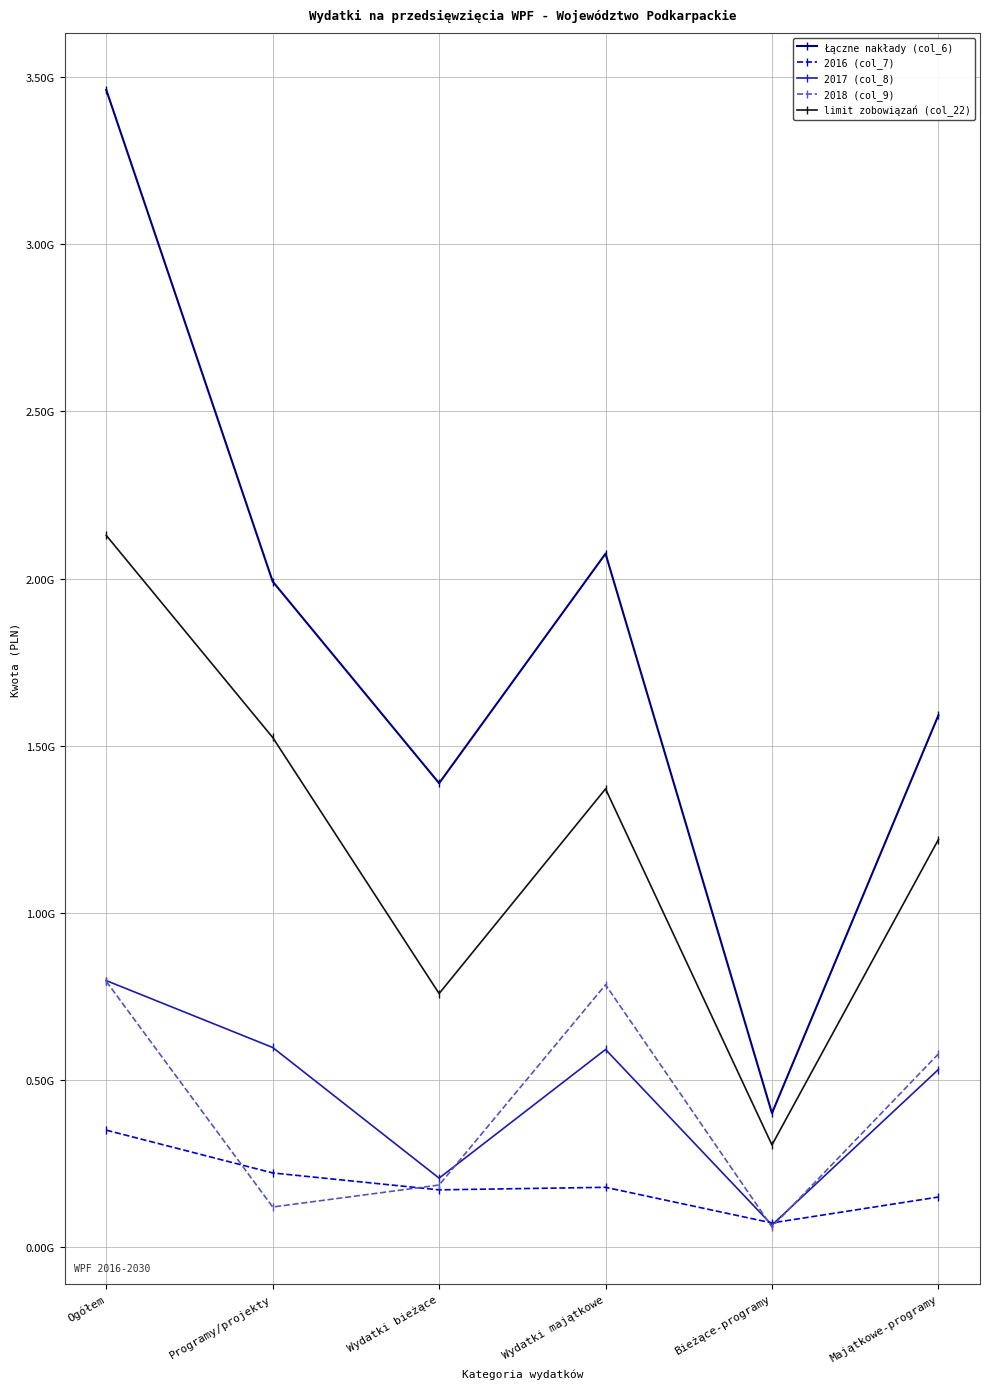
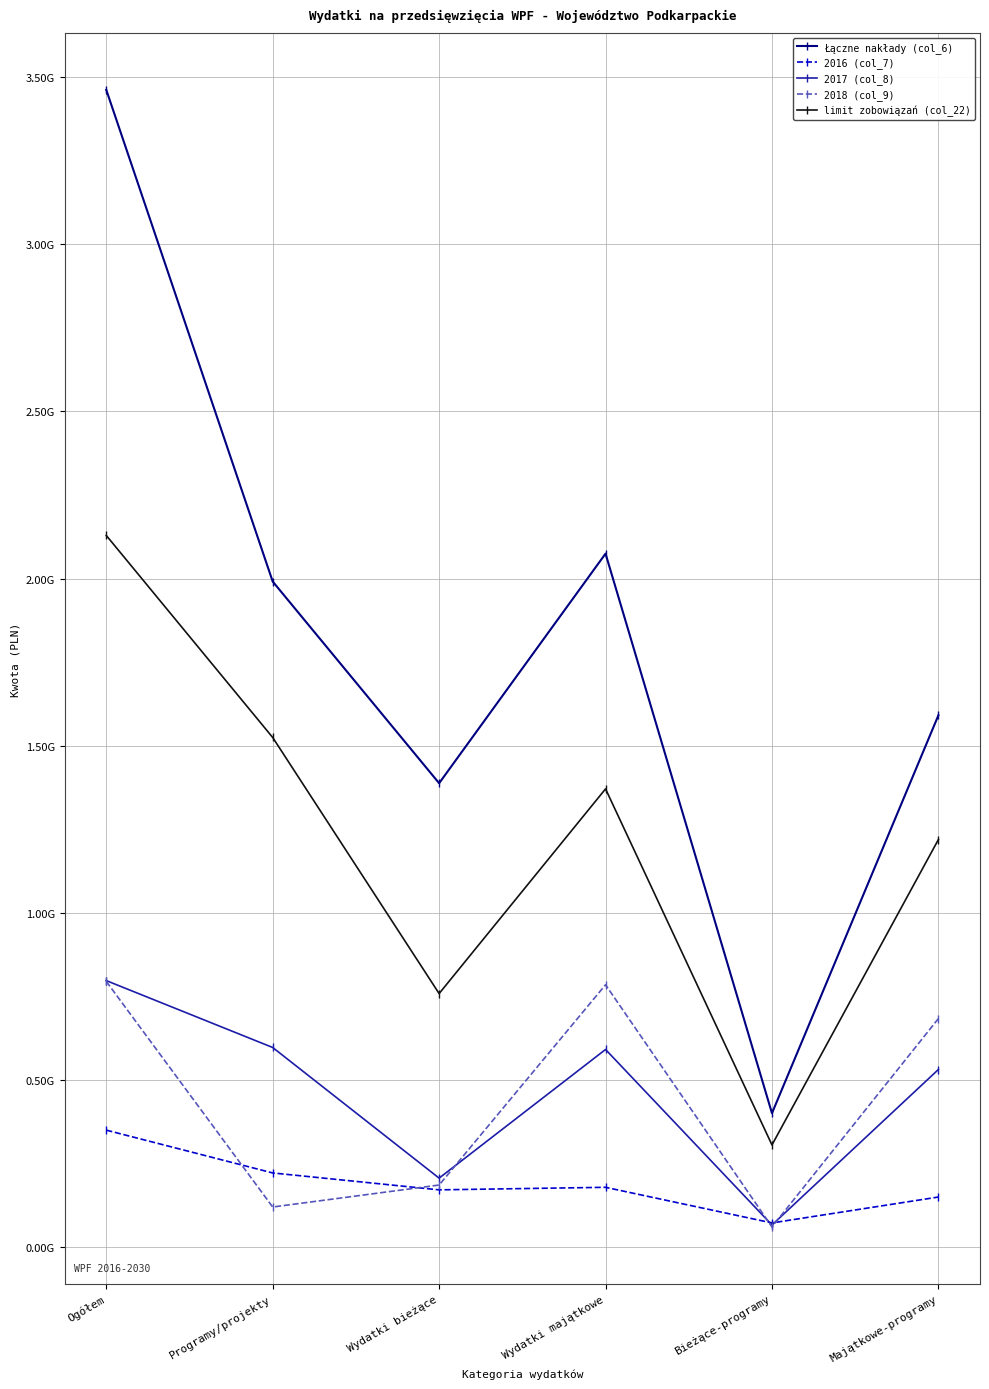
  {
    "2018 (col_9)": {
      "Programy/projekty": 120000000,
      "Wydatki bieżące": 190000000,
      "Wydatki majątkowe": 780000000,
-     "Majątkowe-programy": 580000000
+     "Majątkowe-programy": 680000000
    },
    "limit zobowiązań (col_22)": {
      "Ogółem": 2130000000,
      "Programy/projekty": 1520000000,
      "Wydatki bieżące": 760000000,
      "Wydatki majątkowe": 1370000000,
      "Bieżące-programy": 310000000,
      "Majątkowe-programy": 1220000000
    }
  }
